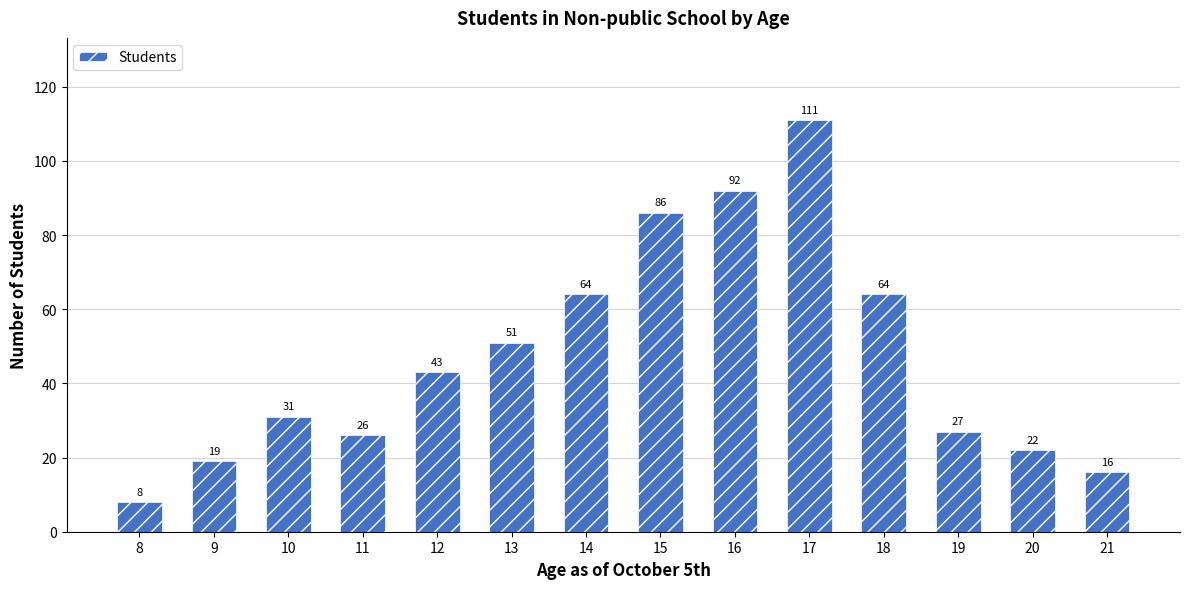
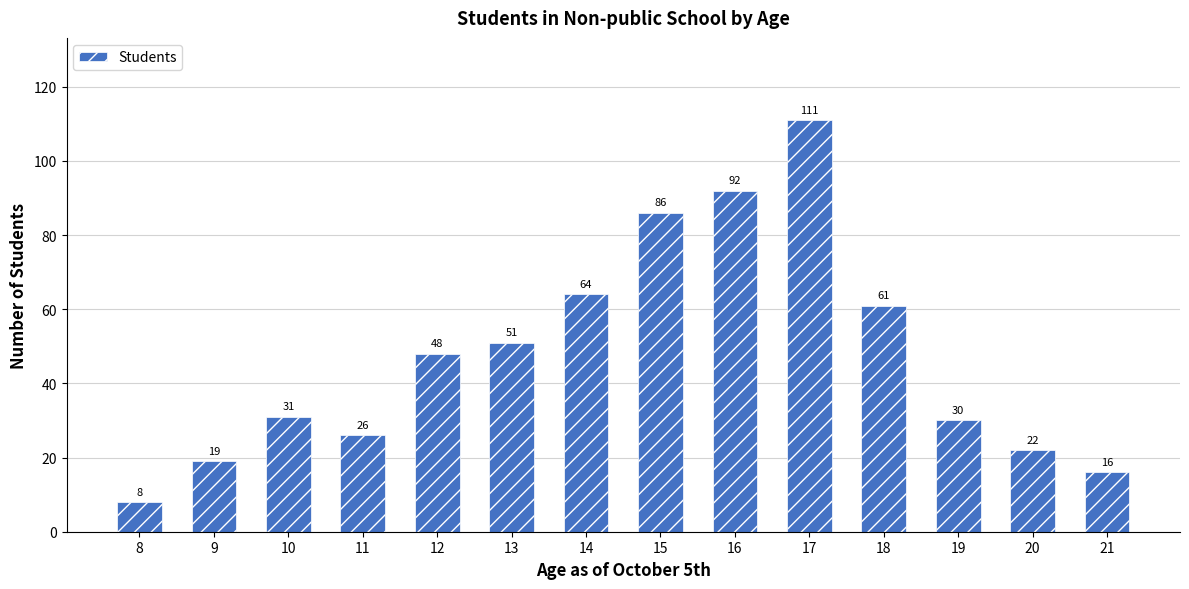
  {
    "8": 8,
    "9": 19,
    "10": 31,
    "11": 26,
-   "12": 43,
+   "12": 48,
    "13": 51,
    "14": 64,
    "15": 86,
    "16": 92,
    "17": 111,
-   "18": 64,
-   "19": 27,
+   "18": 61,
+   "19": 30,
    "20": 22,
    "21": 16
  }
